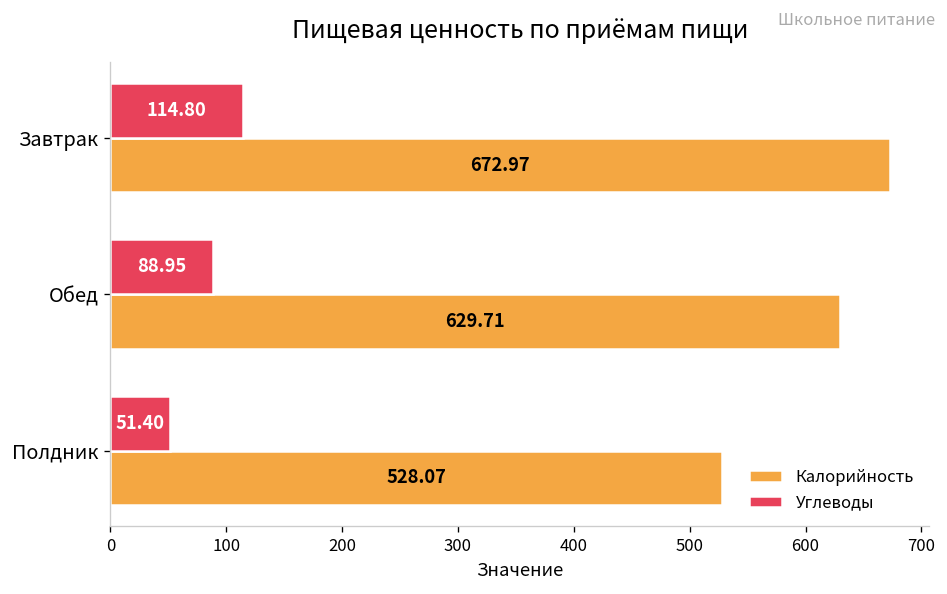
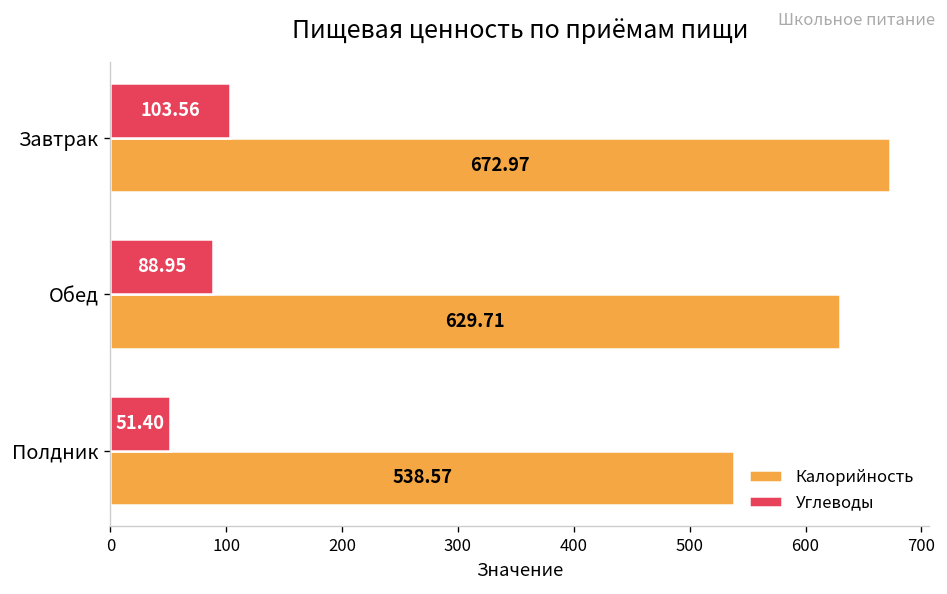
  {
    "Калорийность": {
      "Завтрак": 672.97,
      "Обед": 629.71,
-     "Полдник": 528.07
+     "Полдник": 538.57
    },
    "Углеводы": {
-     "Завтрак": 114.80,
+     "Завтрак": 103.56,
      "Обед": 88.95,
      "Полдник": 51.40
    }
  }
